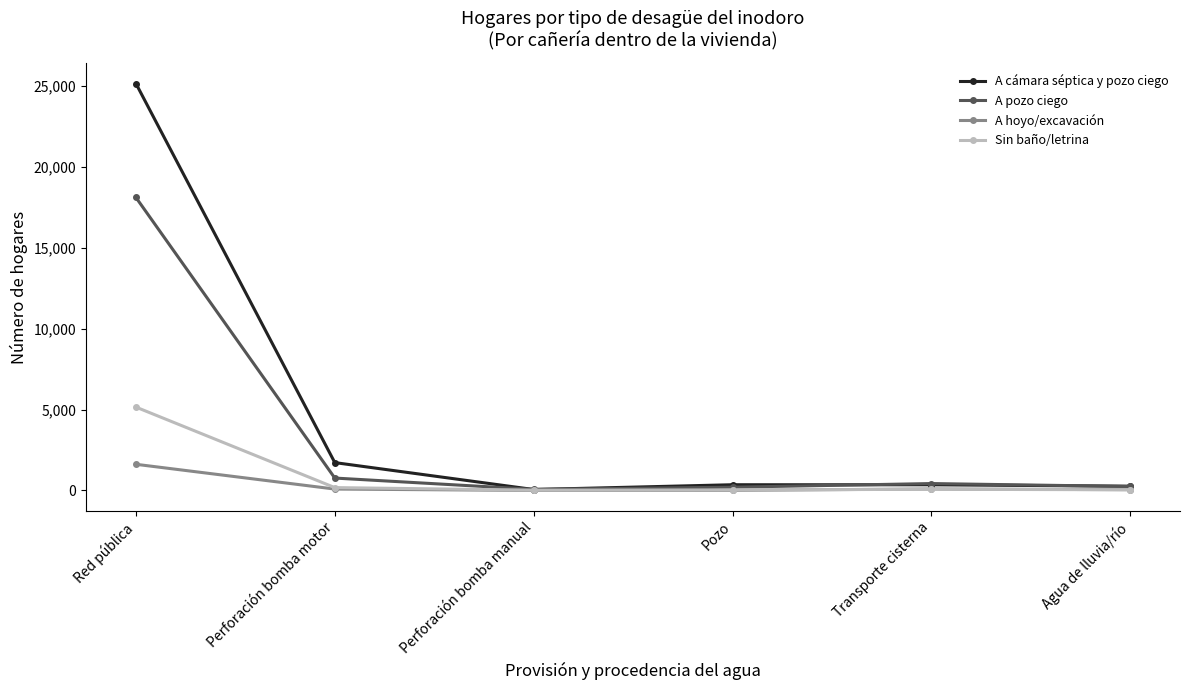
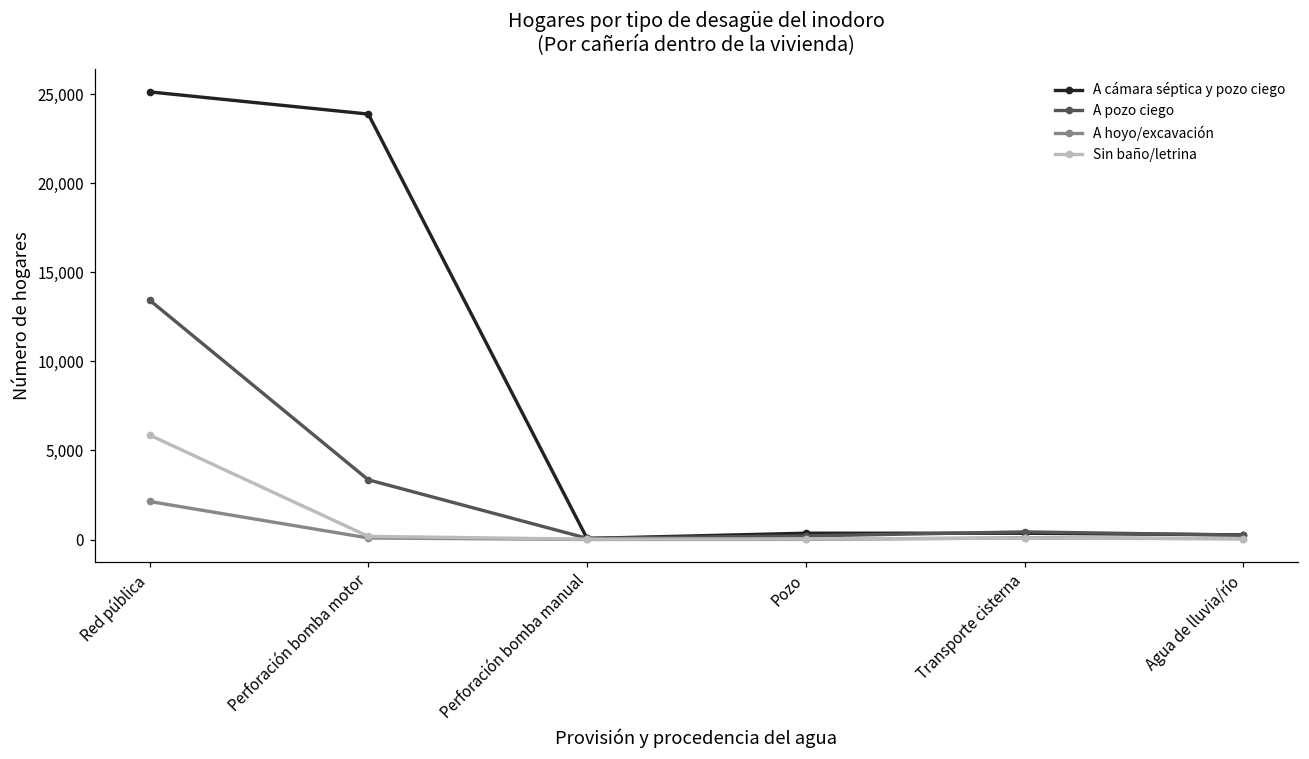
  {
    "A cámara séptica y pozo ciego": {
      "Red pública": "25,100",
-     "Perforación bomba motor": "1,700"
+     "Perforación bomba motor": "23,900"
    },
    "A pozo ciego": {
-     "Red pública": "18,100",
-     "Perforación bomba motor": "800"
+     "Red pública": "13,400",
+     "Perforación bomba motor": "3,400"
    },
    "A hoyo/excavación": {
-     "Red pública": "1,600"
+     "Red pública": "2,100"
    },
    "Sin baño/letrina": {
-     "Red pública": "5,100"
+     "Red pública": "5,900"
    }
  }
